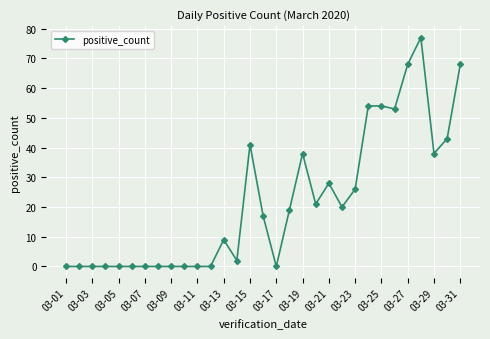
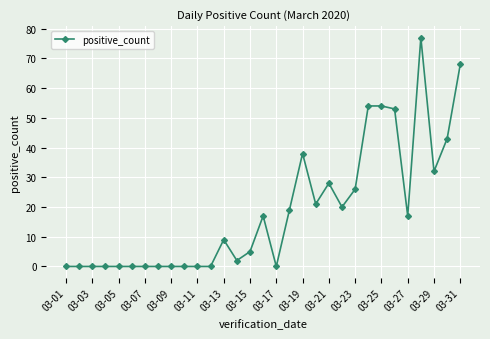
  {
    "03-01": 0,
    "03-03": 0,
    "03-05": 0,
    "03-07": 0,
    "03-09": 0,
    "03-11": 0,
    "03-13": 9,
-   "03-15": 41,
+   "03-15": 5,
    "03-17": 0,
    "03-19": 38,
    "03-21": 28,
    "03-23": 26,
    "03-25": 54,
-   "03-27": 68,
-   "03-29": 38,
+   "03-27": 17,
+   "03-29": 32,
    "03-31": 68
  }
